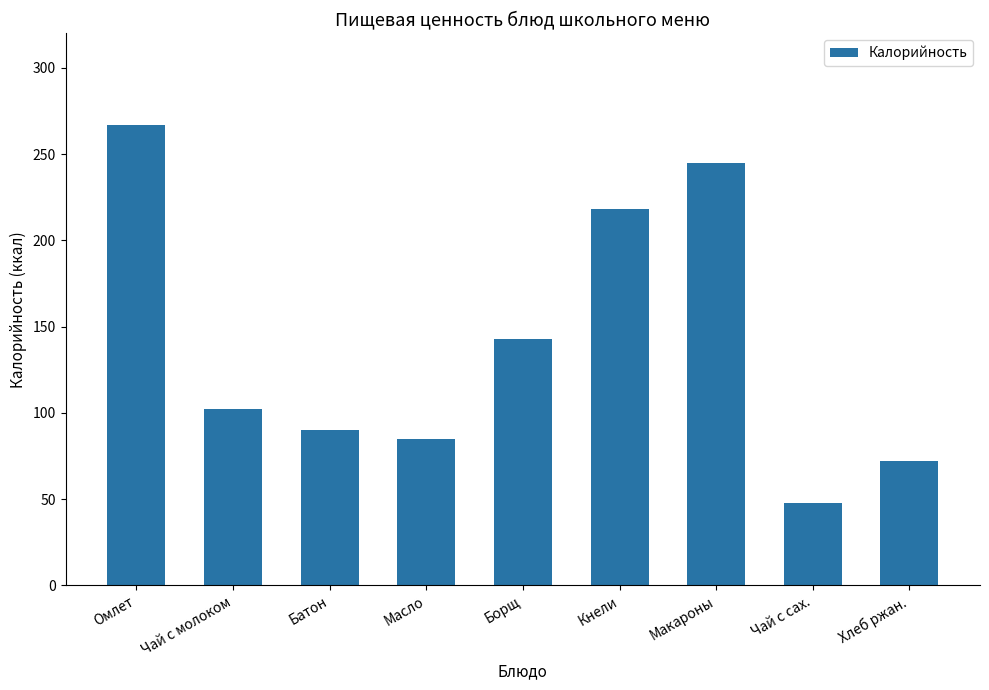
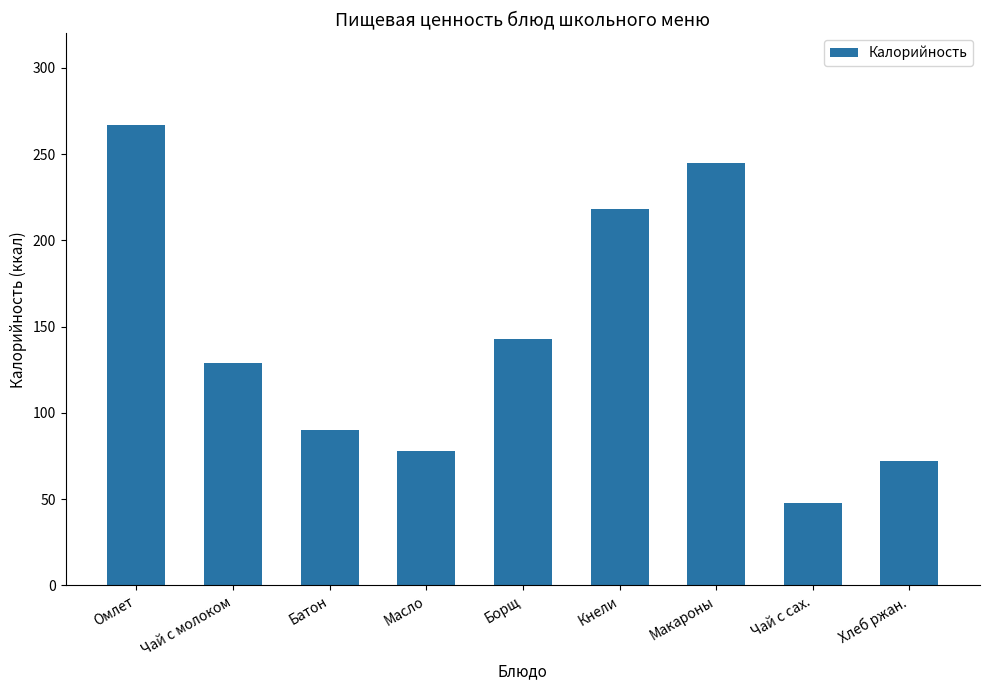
  {
    "Омлет": 267,
-   "Чай с молоком": 102,
+   "Чай с молоком": 129,
    "Батон": 90,
-   "Масло": 85,
+   "Масло": 78,
    "Борщ": 143,
    "Кнели": 218,
    "Макароны": 245,
    "Чай с сах.": 48,
    "Хлеб ржан.": 72
  }
